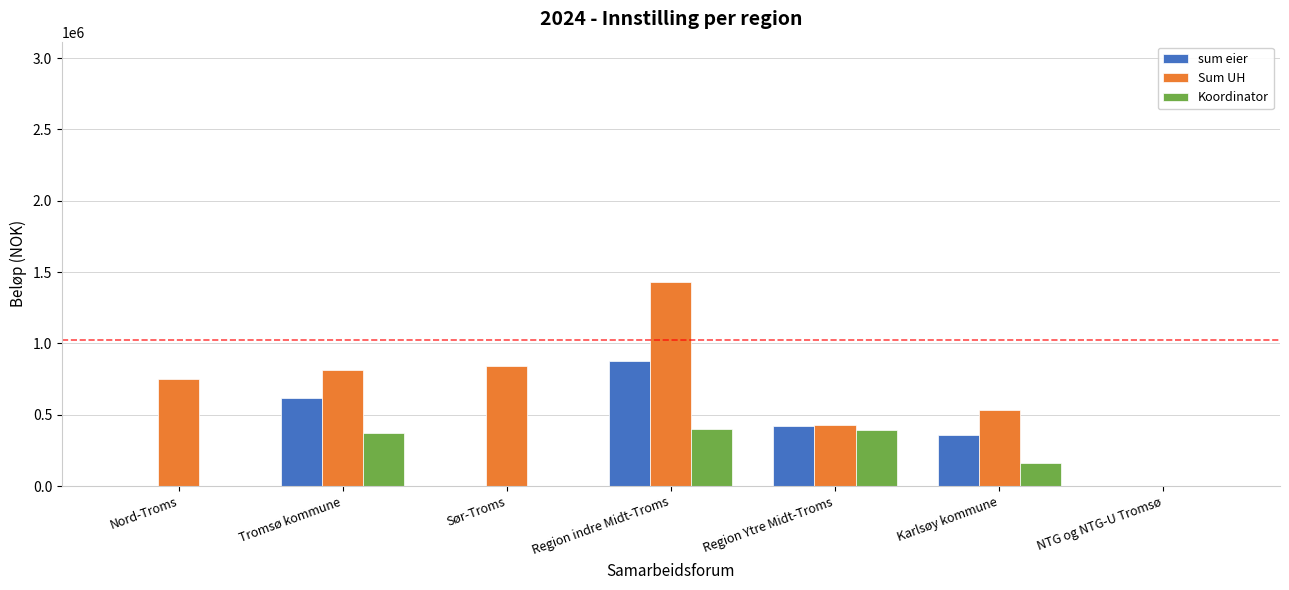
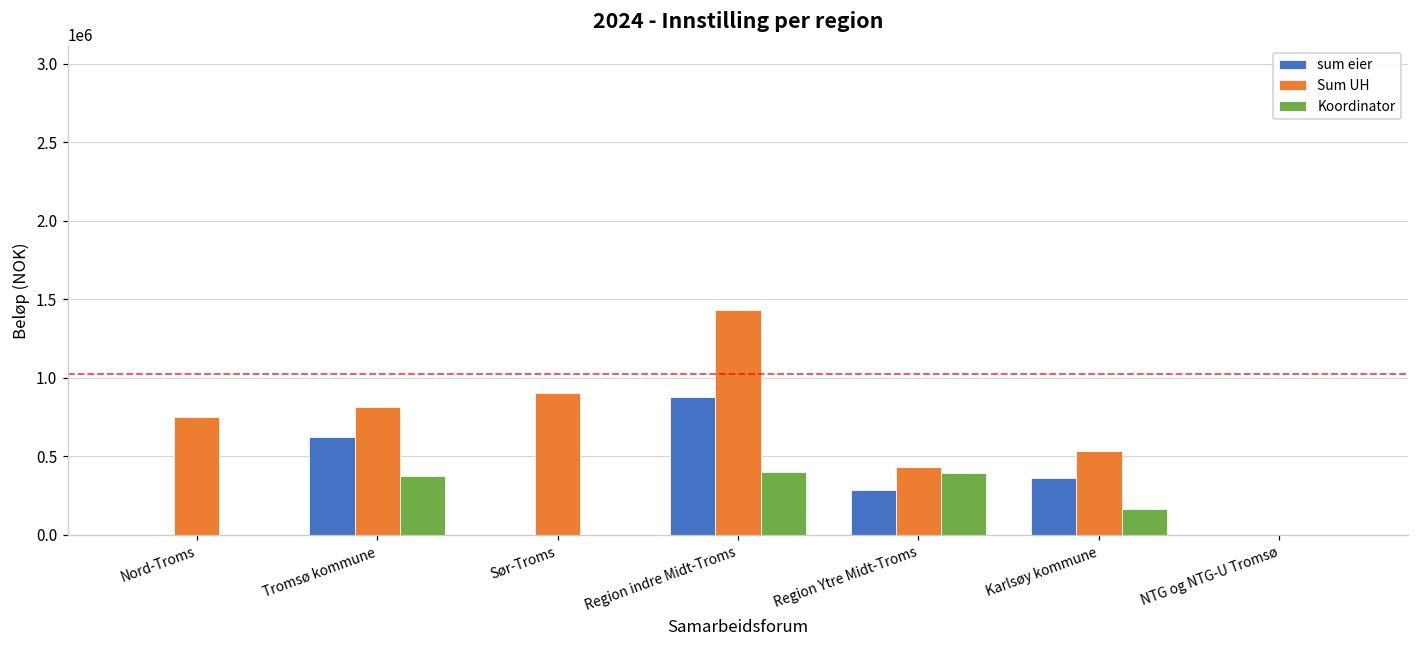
  {
    "sum eier": {
      "Nord-Troms": 0,
      "Tromsø kommune": 620000,
      "Sør-Troms": 0,
      "Region indre Midt-Troms": 880000,
-     "Region Ytre Midt-Troms": 430000,
+     "Region Ytre Midt-Troms": 280000,
      "Karlsøy kommune": 360000,
      "NTG og NTG-U Tromsø": 0
    },
    "Sum UH": {
      "Nord-Troms": 750000,
      "Tromsø kommune": 820000,
-     "Sør-Troms": 840000,
+     "Sør-Troms": 910000,
      "Region indre Midt-Troms": 1430000,
      "Region Ytre Midt-Troms": 430000,
      "Karlsøy kommune": 540000,
      "NTG og NTG-U Tromsø": 0
    },
    "Koordinator": {
      "Nord-Troms": 0,
      "Tromsø kommune": 380000,
      "Sør-Troms": 0,
      "Region indre Midt-Troms": 400000,
      "Region Ytre Midt-Troms": 400000,
      "Karlsøy kommune": 160000,
      "NTG og NTG-U Tromsø": 0
    }
  }
